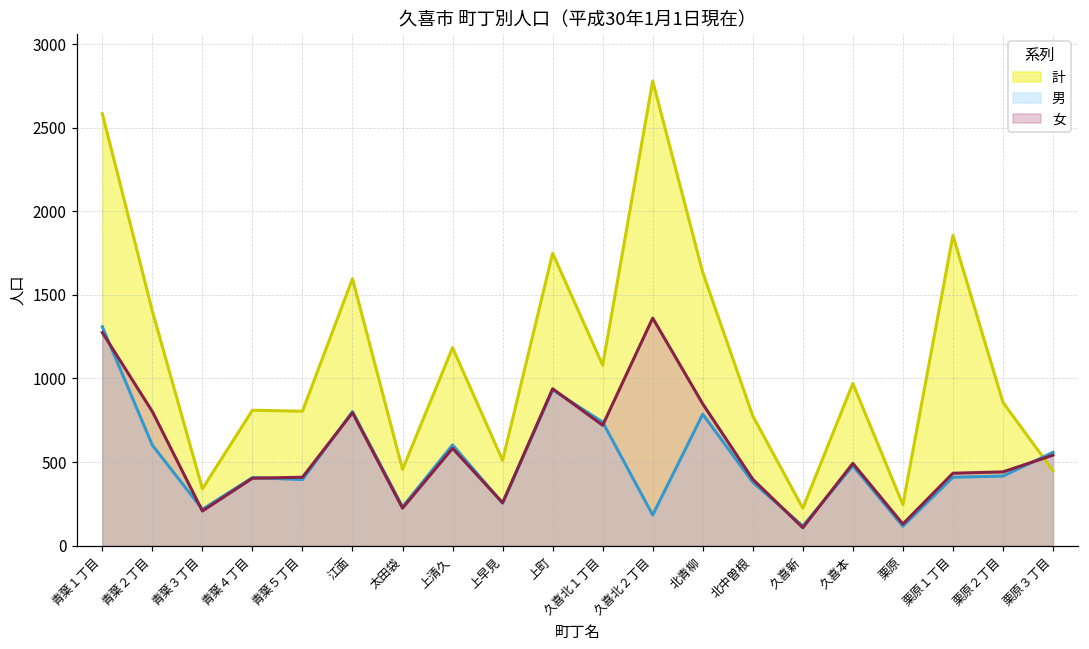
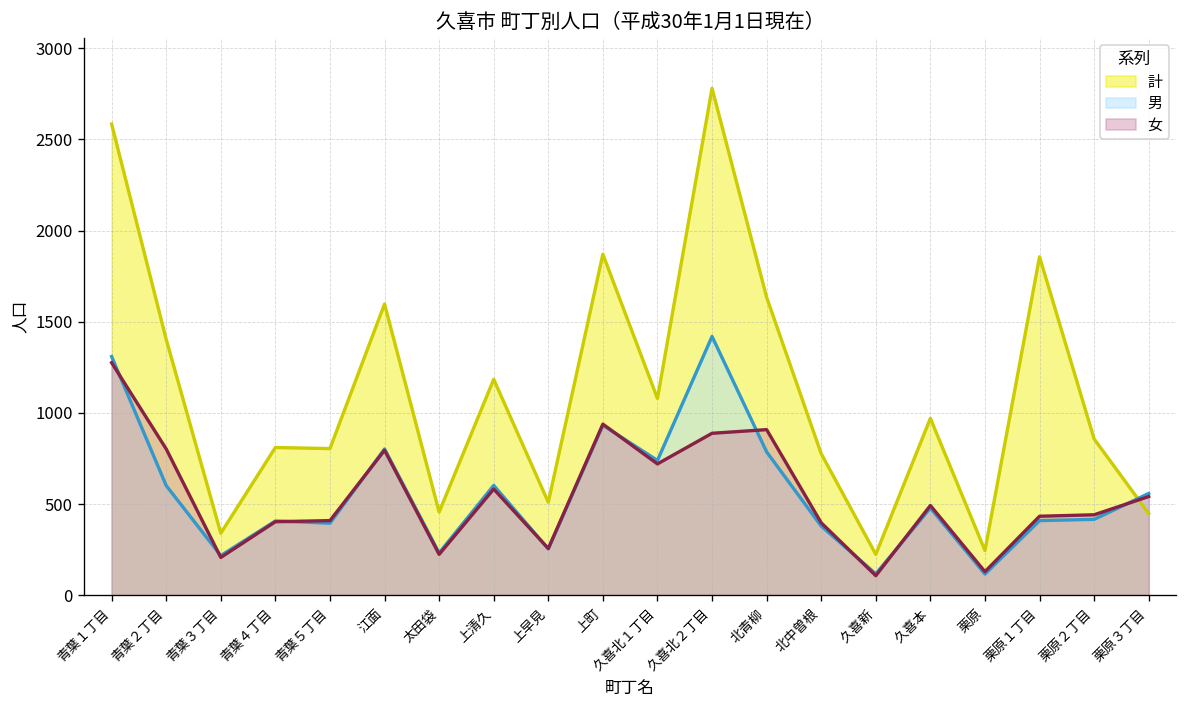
  {
    "計": {
      "青葉１丁目": 2580,
      "青葉２丁目": 1400,
      "青葉３丁目": 340,
      "青葉４丁目": 810,
      "青葉５丁目": 800,
      "江面": 1600,
      "太田袋": 460,
      "上清久": 1180,
      "上早見": 510,
-     "上町": 1750,
+     "上町": 1870,
      "久喜北１丁目": 1080,
      "久喜北２丁目": 2780,
      "北青柳": 1630,
      "北中曽根": 780,
      "久喜新": 220,
      "久喜本": 970,
      "栗原": 250,
      "栗原１丁目": 1860,
      "栗原２丁目": 860,
      "栗原３丁目": 450
    },
    "男": {
      "青葉１丁目": 1310,
      "青葉２丁目": 600,
      "上清久": 600,
      "久喜北１丁目": 740,
-     "久喜北２丁目": 180,
+     "久喜北２丁目": 1420,
      "北青柳": 790,
      "北中曽根": 380,
      "栗原１丁目": 410,
      "栗原２丁目": 420,
      "栗原３丁目": 560
    },
    "女": {
      "青葉１丁目": 1280,
      "青葉２丁目": 800,
      "上清久": 580,
      "久喜北１丁目": 720,
-     "久喜北２丁目": 1360,
-     "北青柳": 850,
+     "久喜北２丁目": 890,
+     "北青柳": 910,
      "北中曽根": 400,
      "栗原１丁目": 430,
      "栗原２丁目": 440,
      "栗原３丁目": 540
    }
  }
